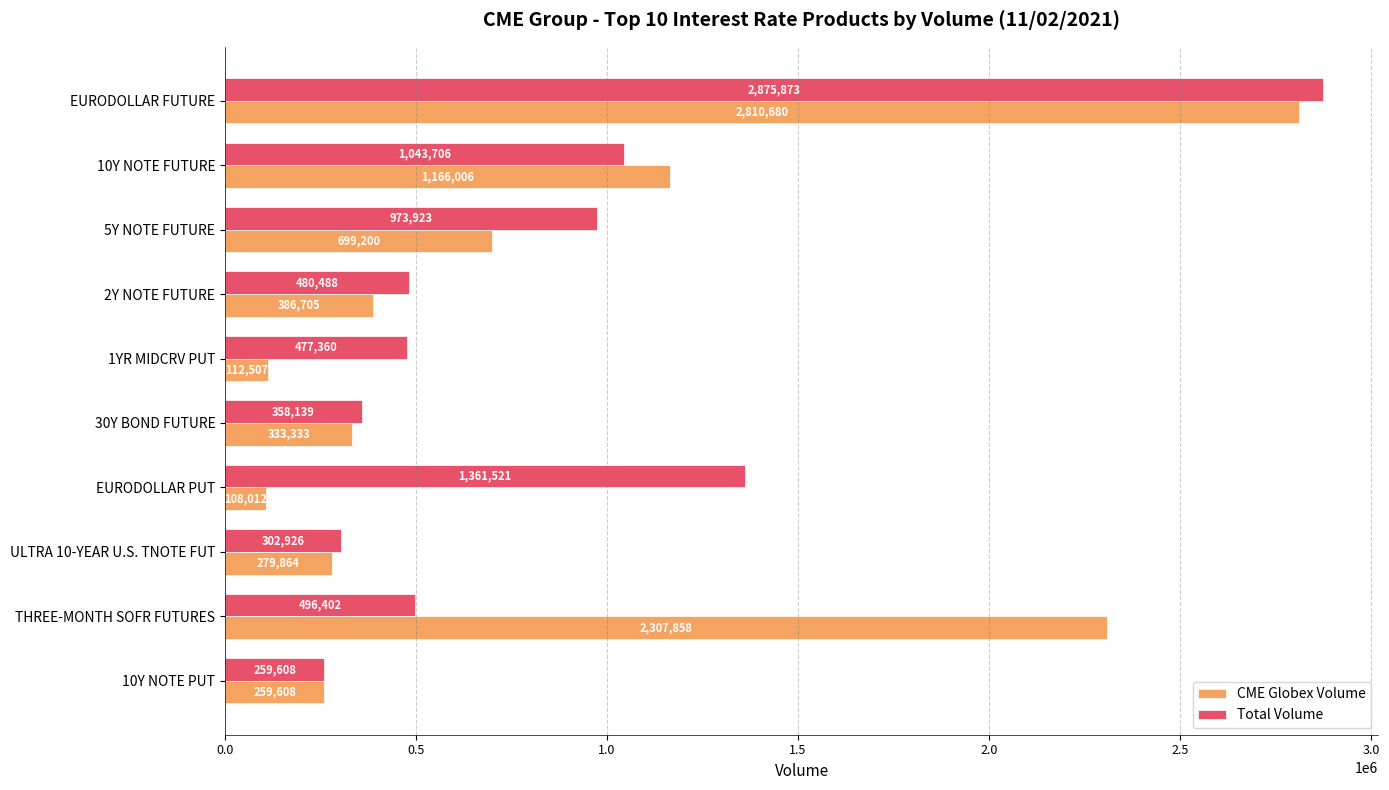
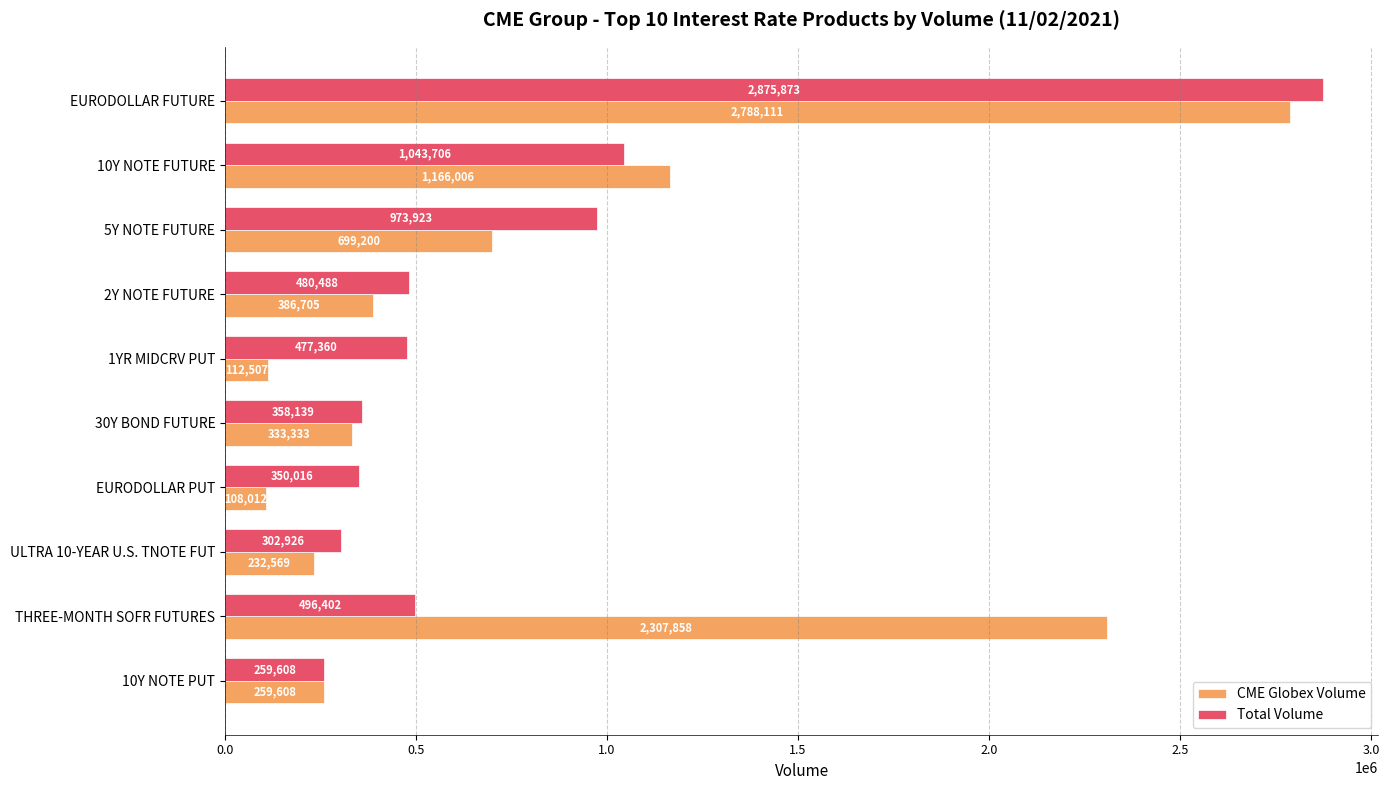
  {
    "CME Globex Volume": {
-     "EURODOLLAR FUTURE": "2,810,680",
+     "EURODOLLAR FUTURE": "2,788,111",
      "10Y NOTE FUTURE": "1,166,006",
      "5Y NOTE FUTURE": "699,200",
      "2Y NOTE FUTURE": "386,705",
      "1YR MIDCRV PUT": "112,507",
      "30Y BOND FUTURE": "333,333",
      "EURODOLLAR PUT": "108,012",
-     "ULTRA 10-YEAR U.S. TNOTE FUT": "279,864",
+     "ULTRA 10-YEAR U.S. TNOTE FUT": "232,569",
      "THREE-MONTH SOFR FUTURES": "2,307,858",
      "10Y NOTE PUT": "259,608"
    },
    "Total Volume": {
      "EURODOLLAR FUTURE": "2,875,873",
      "10Y NOTE FUTURE": "1,043,706",
      "5Y NOTE FUTURE": "973,923",
      "2Y NOTE FUTURE": "480,488",
      "1YR MIDCRV PUT": "477,360",
      "30Y BOND FUTURE": "358,139",
-     "EURODOLLAR PUT": "1,361,521",
+     "EURODOLLAR PUT": "350,016",
      "ULTRA 10-YEAR U.S. TNOTE FUT": "302,926",
      "THREE-MONTH SOFR FUTURES": "496,402",
      "10Y NOTE PUT": "259,608"
    }
  }
